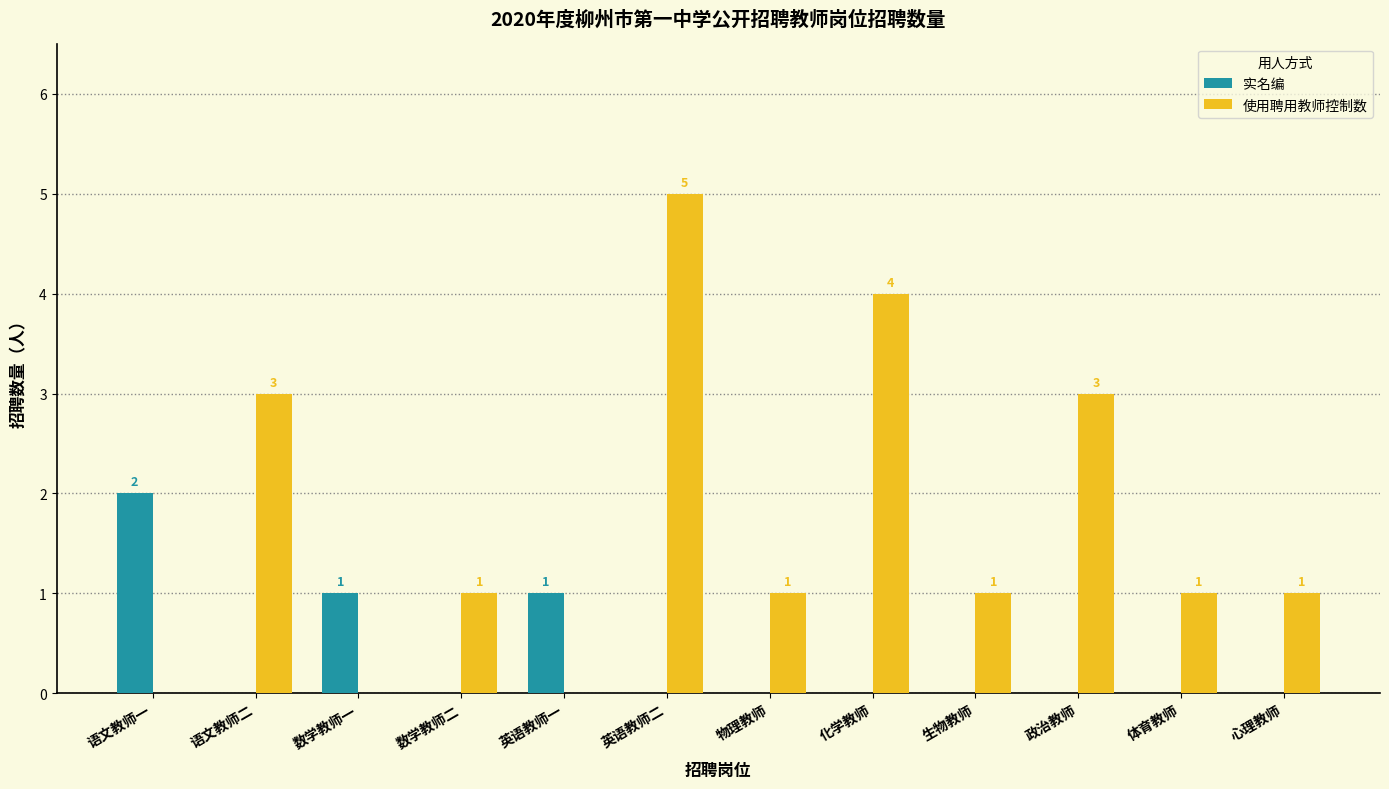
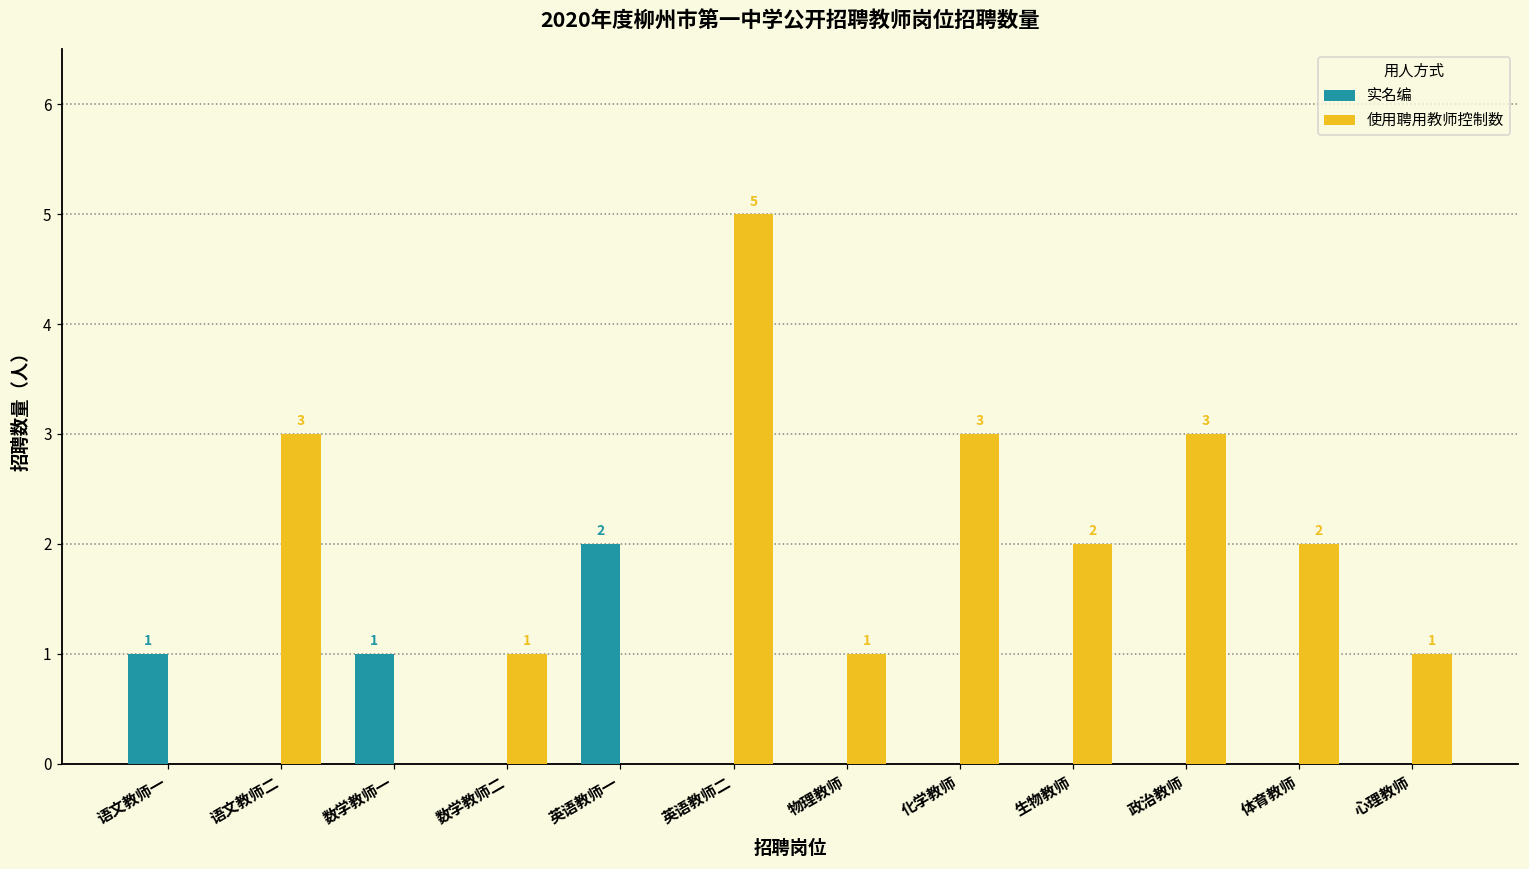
  {
    "实名编": {
-     "语文教师一": 2,
+     "语文教师一": 1,
      "数学教师一": 1,
-     "英语教师一": 1
+     "英语教师一": 2
    },
    "使用聘用教师控制数": {
      "语文教师二": 3,
      "数学教师二": 1,
      "英语教师二": 5,
      "物理教师": 1,
-     "化学教师": 4,
-     "生物教师": 1,
+     "化学教师": 3,
+     "生物教师": 2,
      "政治教师": 3,
-     "体育教师": 1,
+     "体育教师": 2,
      "心理教师": 1
    }
  }
